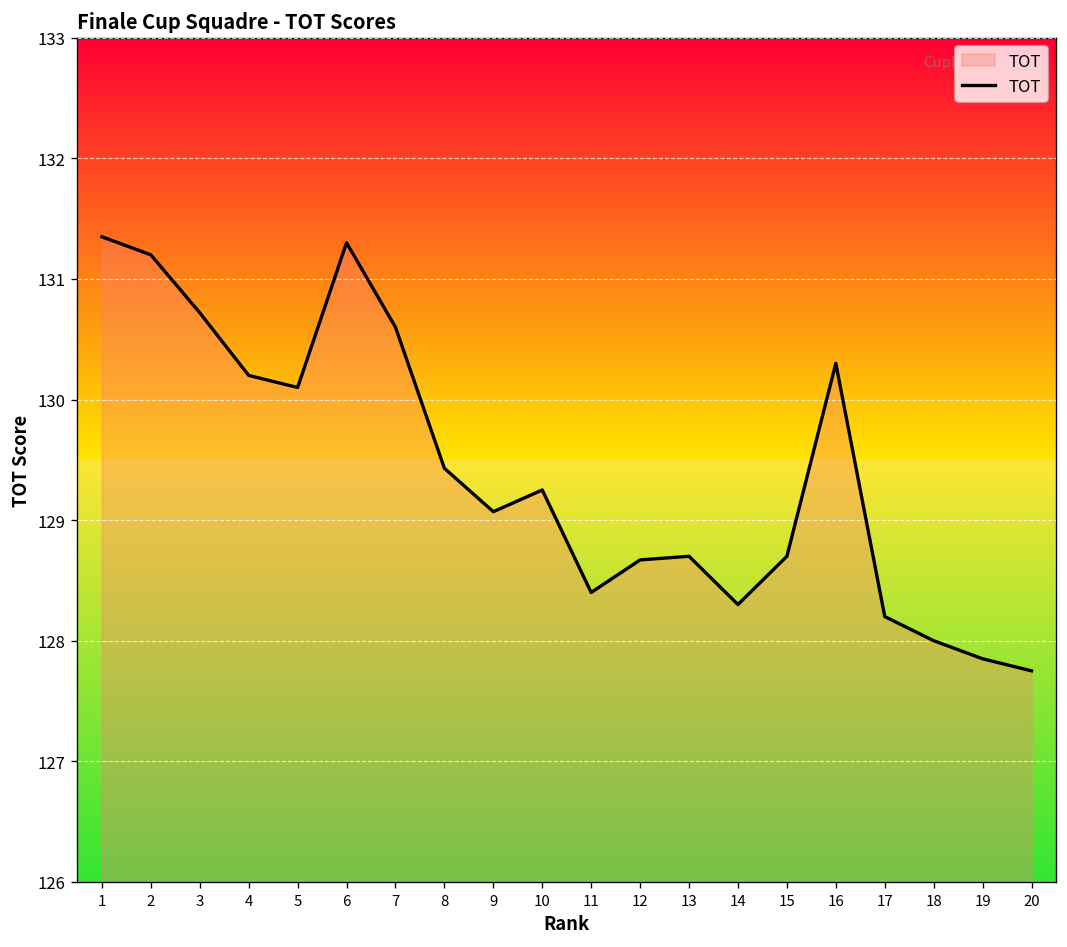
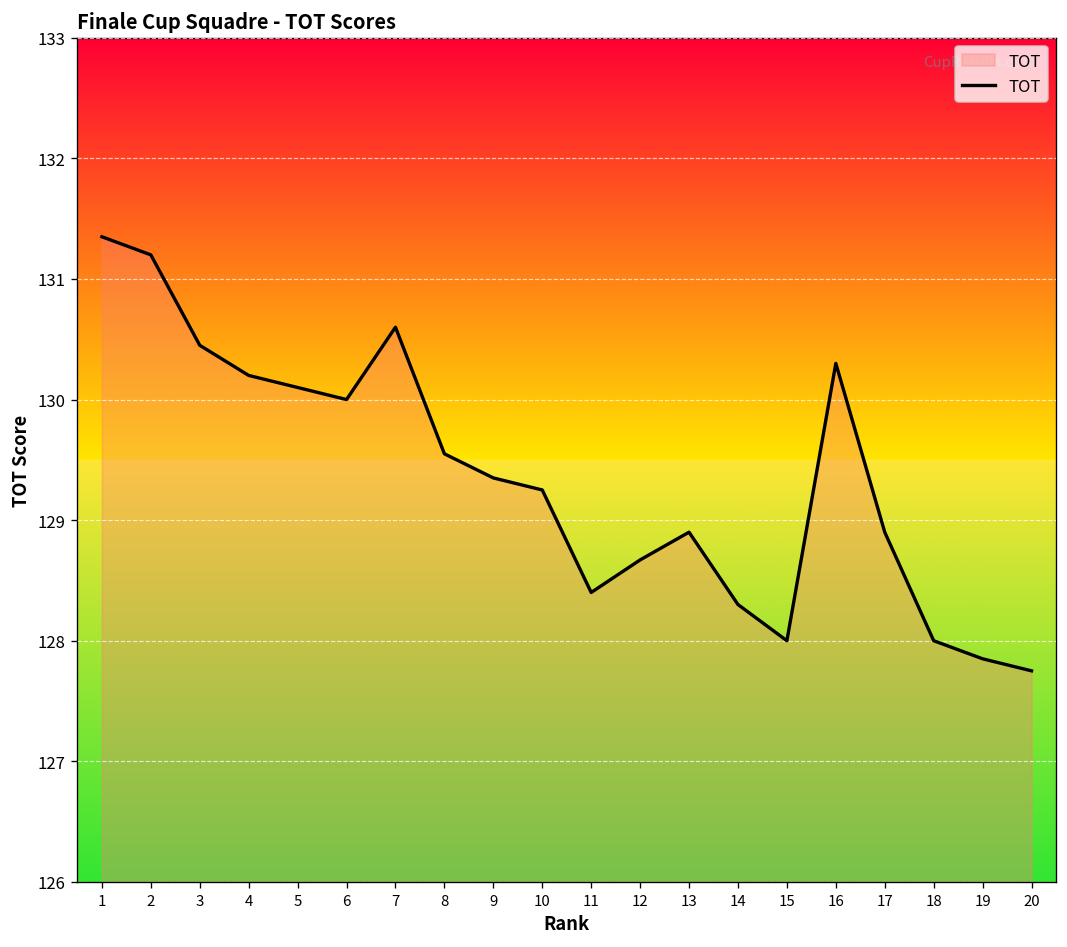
  {
    "1": 131.35,
    "2": 131.20,
-   "3": 130.72,
+   "3": 130.45,
    "4": 130.20,
    "5": 130.10,
-   "6": 131.3,
+   "6": 130.0,
    "7": 130.60,
-   "8": 129.43,
-   "9": 129.07,
+   "8": 129.55,
+   "9": 129.35,
    "10": 129.25,
    "11": 128.40,
    "12": 128.67,
-   "13": 128.7,
+   "13": 128.9,
    "14": 128.30,
-   "15": 128.7,
+   "15": 128.0,
    "16": 130.30,
-   "17": 128.2,
+   "17": 128.9,
    "18": 128.00,
    "19": 127.85,
    "20": 127.75
  }
